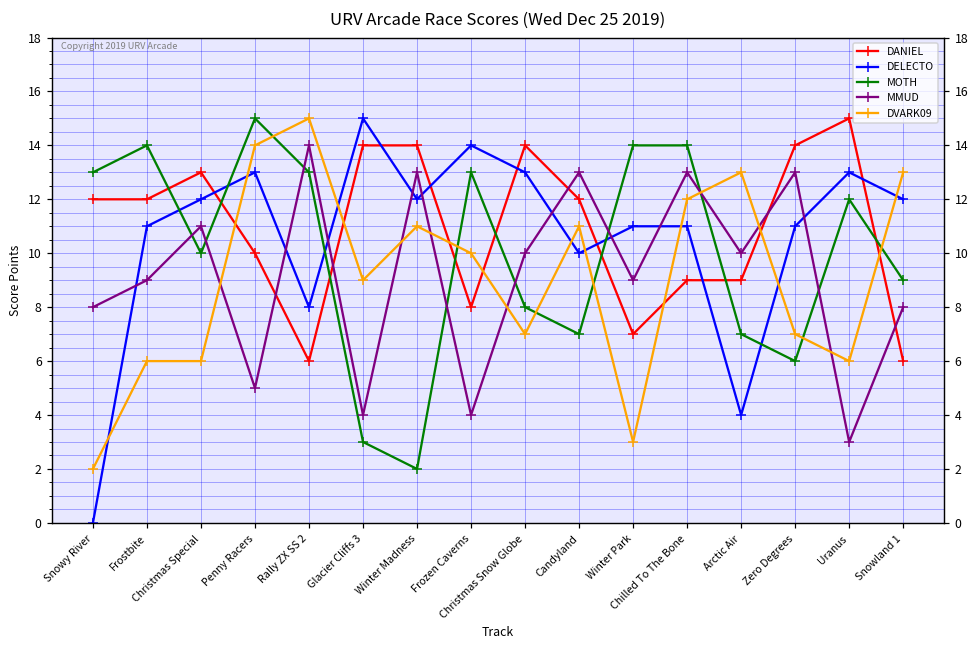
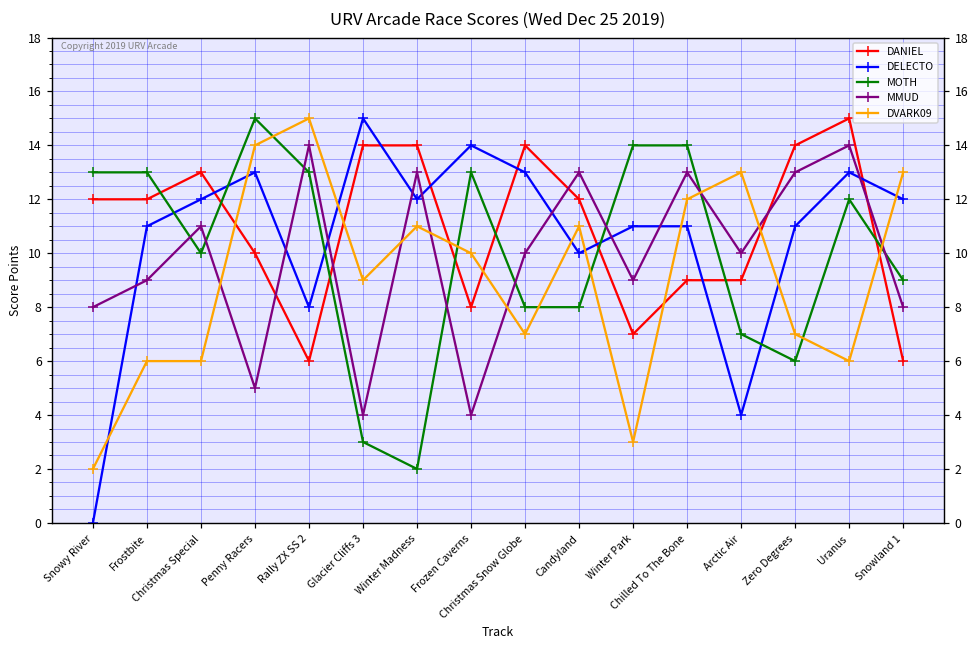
  {
    "DANIEL": {
      "Snowy River": 12,
      "Frostbite": 12,
      "Christmas Special": 13,
      "Penny Racers": 10,
      "Rally ZX SS 2": 6,
      "Glacier Cliffs 3": 14,
      "Winter Madness": 14,
      "Frozen Caverns": 8,
      "Christmas Snow Globe": 14,
      "Candyland": 12,
      "Winter Park": 7,
      "Chilled To The Bone": 9,
      "Arctic Air": 9,
      "Zero Degrees": 14,
      "Uranus": 15,
      "Snowland 1": 6
    },
    "DELECTO": {
      "Snowy River": 0,
      "Frostbite": 11,
      "Christmas Special": 12,
      "Penny Racers": 13,
      "Rally ZX SS 2": 8,
      "Glacier Cliffs 3": 15,
      "Winter Madness": 12,
      "Frozen Caverns": 14,
      "Christmas Snow Globe": 13,
      "Candyland": 10,
      "Winter Park": 11,
      "Chilled To The Bone": 11,
      "Arctic Air": 4,
      "Zero Degrees": 11,
      "Uranus": 13,
      "Snowland 1": 12
    },
    "MOTH": {
      "Snowy River": 13,
-     "Frostbite": 14,
+     "Frostbite": 13,
      "Christmas Special": 10,
      "Penny Racers": 15,
      "Rally ZX SS 2": 13,
      "Glacier Cliffs 3": 3,
      "Winter Madness": 2,
      "Frozen Caverns": 13,
      "Christmas Snow Globe": 8,
-     "Candyland": 7,
+     "Candyland": 8,
      "Winter Park": 14,
      "Chilled To The Bone": 14,
      "Arctic Air": 7,
      "Zero Degrees": 6,
      "Uranus": 12,
      "Snowland 1": 9
    },
    "MMUD": {
      "Snowy River": 8,
      "Frostbite": 9,
      "Christmas Special": 11,
      "Penny Racers": 5,
      "Rally ZX SS 2": 14,
      "Glacier Cliffs 3": 4,
      "Winter Madness": 13,
      "Frozen Caverns": 4,
      "Christmas Snow Globe": 10,
      "Candyland": 13,
      "Winter Park": 9,
      "Chilled To The Bone": 13,
      "Arctic Air": 10,
      "Zero Degrees": 13,
-     "Uranus": 3,
+     "Uranus": 14,
      "Snowland 1": 8
    },
    "DVARK09": {
      "Snowy River": 2,
      "Frostbite": 6,
      "Christmas Special": 6,
      "Penny Racers": 14,
      "Rally ZX SS 2": 15,
      "Glacier Cliffs 3": 9,
      "Winter Madness": 11,
      "Frozen Caverns": 10,
      "Christmas Snow Globe": 7,
      "Candyland": 11,
      "Winter Park": 3,
      "Chilled To The Bone": 12,
      "Arctic Air": 13,
      "Zero Degrees": 7,
      "Uranus": 6,
      "Snowland 1": 13
    }
  }
